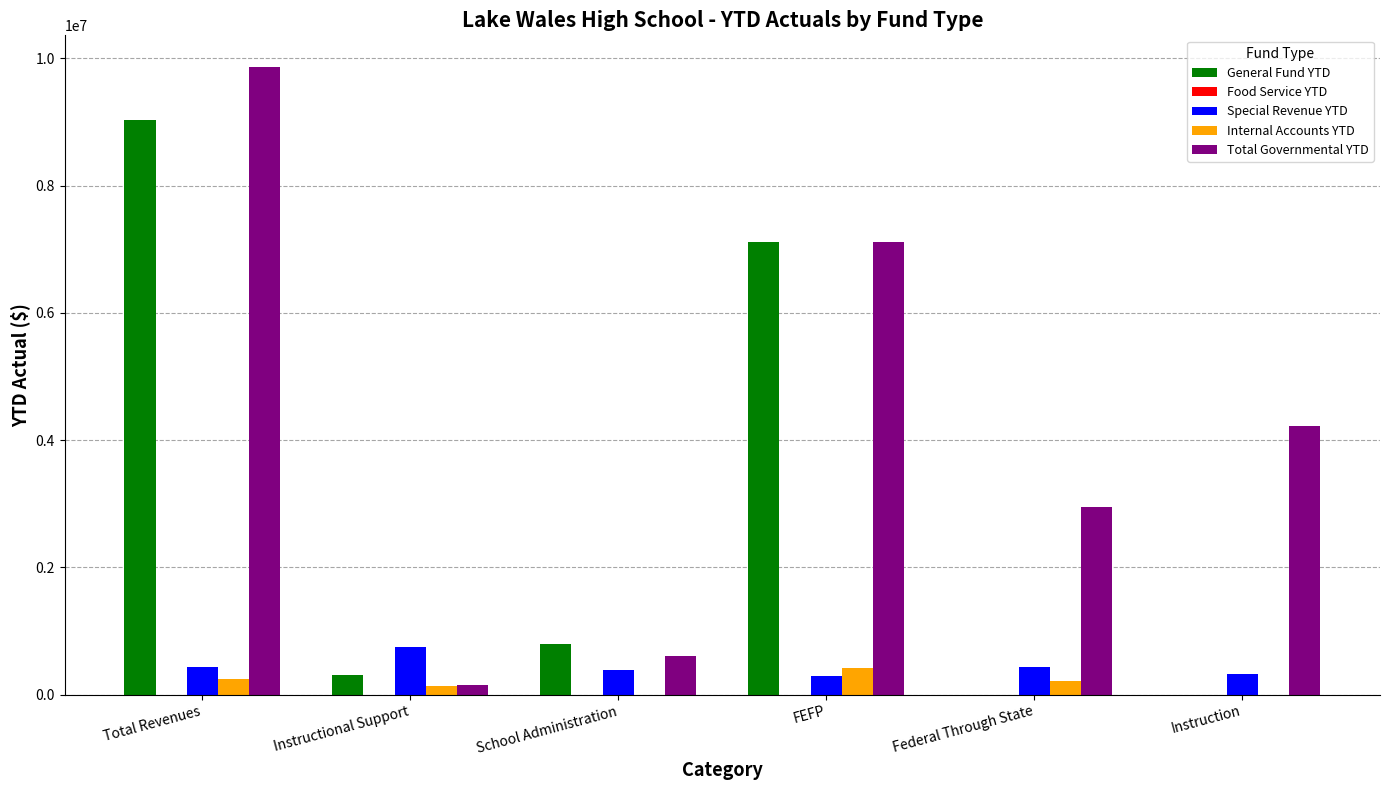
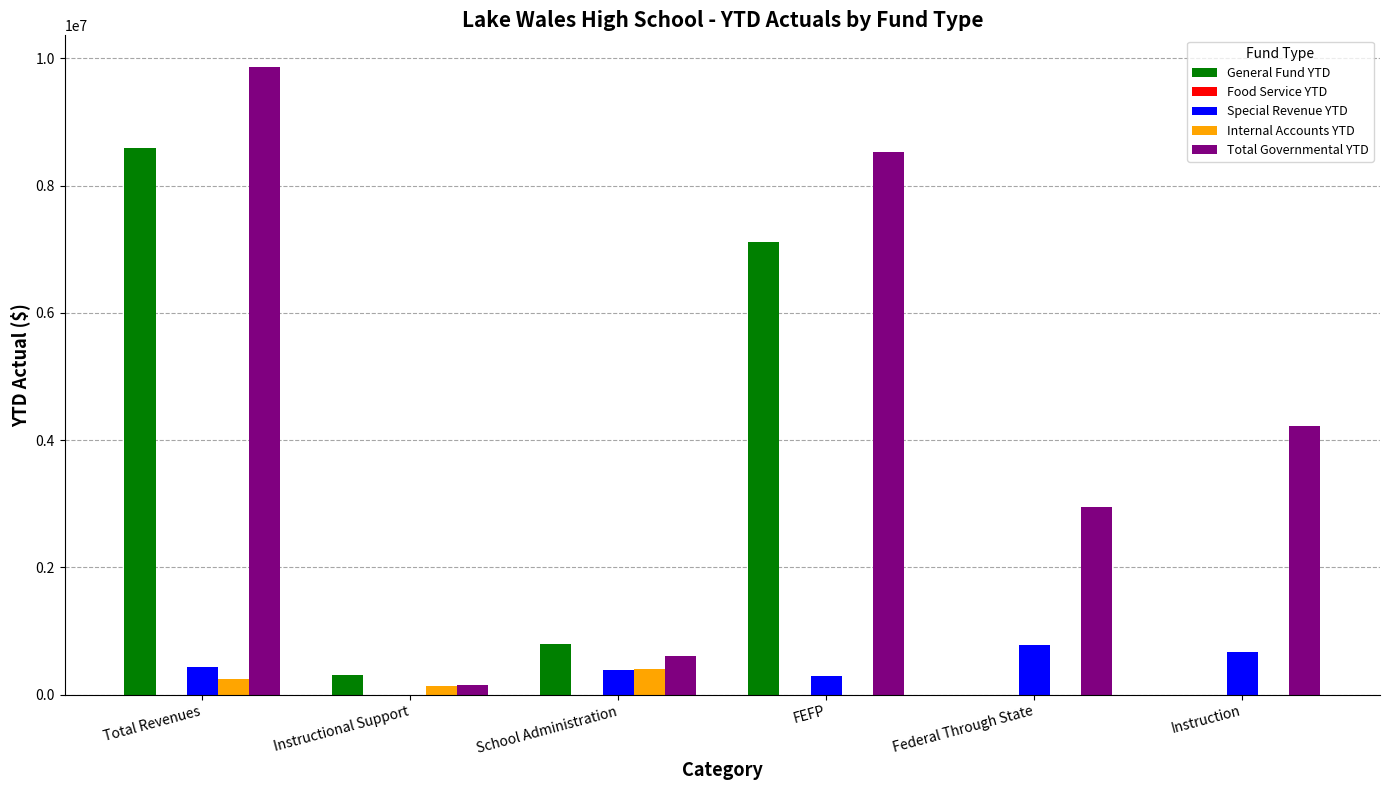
  {
    "General Fund YTD": {
-     "Total Revenues": 9000000,
+     "Total Revenues": 8600000,
      "Instructional Support": 300000,
      "School Administration": 800000,
      "FEFP": 7100000,
      "Federal Through State": 0,
      "Instruction": 0
    },
    "Food Service YTD": {
      "Total Revenues": 0,
      "Instructional Support": 0,
      "School Administration": 0,
      "FEFP": 0,
      "Federal Through State": 0,
      "Instruction": 0
    },
    "Special Revenue YTD": {
      "Total Revenues": 400000,
-     "Instructional Support": 700000,
+     "Instructional Support": 0,
      "School Administration": 400000,
      "FEFP": 300000,
-     "Federal Through State": 400000,
-     "Instruction": 300000
+     "Federal Through State": 800000,
+     "Instruction": 700000
    },
    "Internal Accounts YTD": {
      "Total Revenues": 200000,
      "Instructional Support": 100000,
-     "School Administration": 0,
-     "FEFP": 400000,
-     "Federal Through State": 200000,
+     "School Administration": 400000,
+     "FEFP": 0,
+     "Federal Through State": 0,
      "Instruction": 0
    },
    "Total Governmental YTD": {
      "Total Revenues": 9900000,
      "Instructional Support": 100000,
      "School Administration": 600000,
-     "FEFP": 7100000,
+     "FEFP": 8500000,
      "Federal Through State": 2900000,
      "Instruction": 4200000
    }
  }
